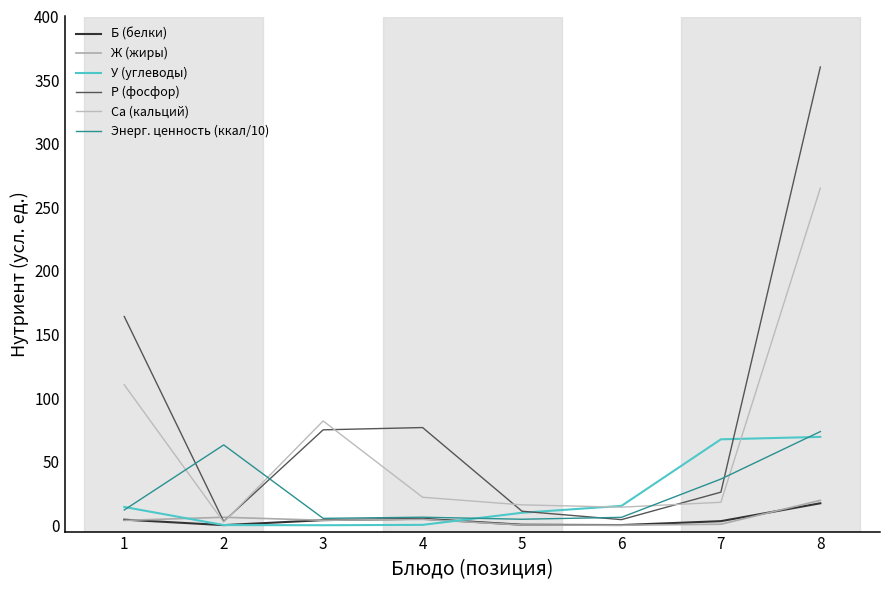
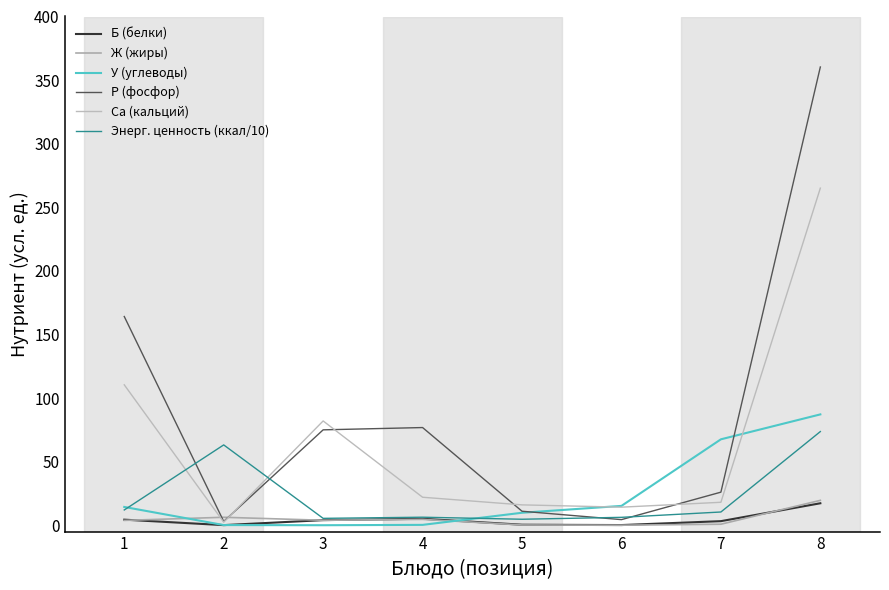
  {
    "У (углеводы)": {
      "1": 14,
      "3": 0,
      "4": 0,
      "7": 68,
-     "8": 69
+     "8": 87
    },
    "Энерг. ценность (ккал/10)": {
      "1": 12,
      "2": 63,
      "5": 5,
-     "7": 36,
+     "7": 10,
      "8": 74
    }
  }
